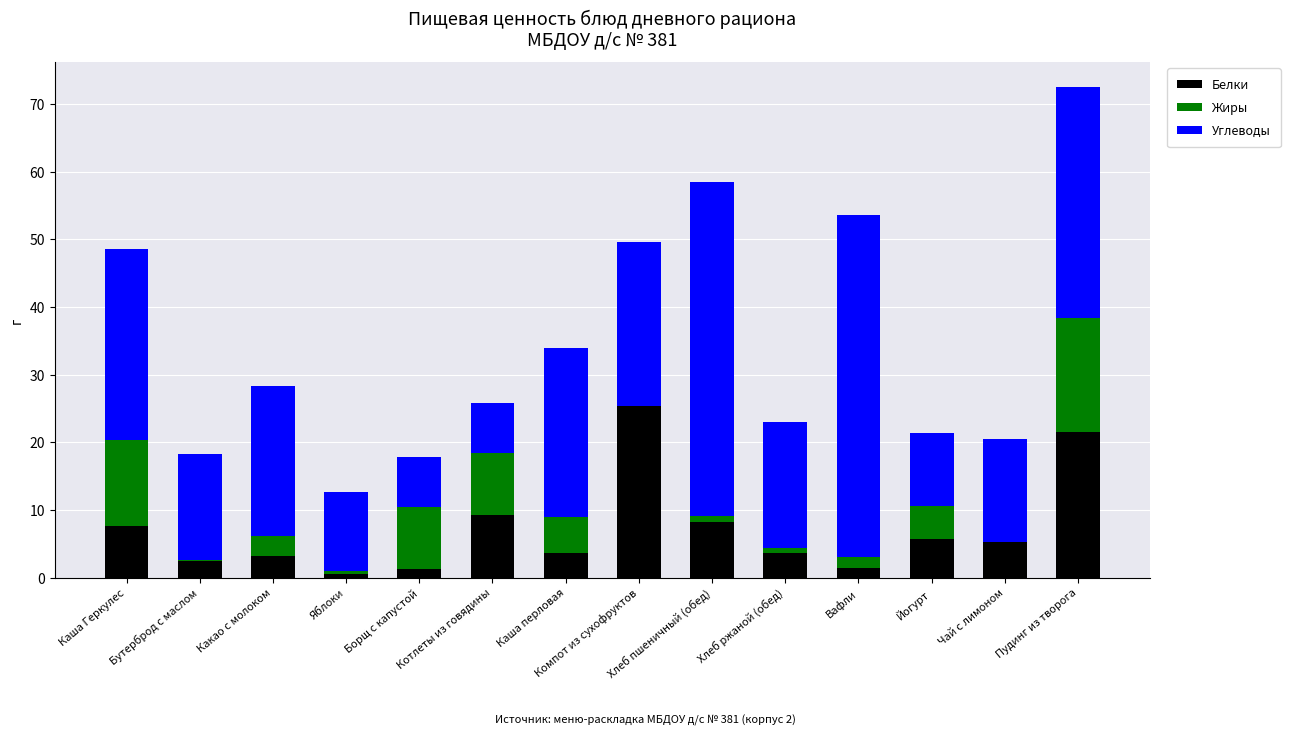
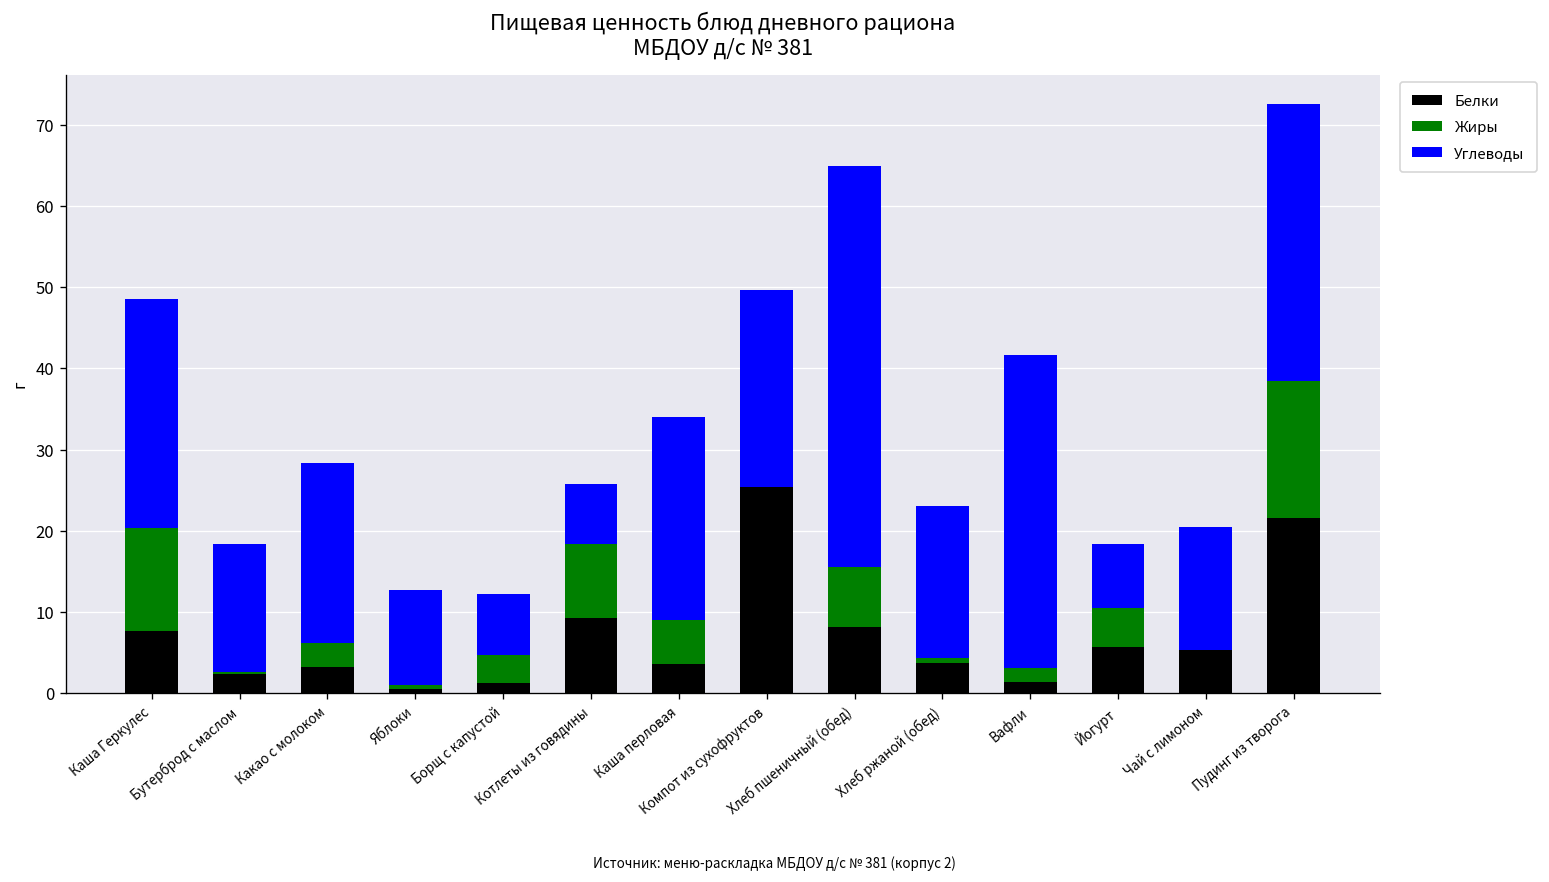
  {
    "Белки": {
      "Каша Геркулес": 8,
      "Бутерброд с маслом": 2,
      "Какао с молоком": 3,
      "Яблоки": 0,
      "Борщ с капустой": 1,
      "Котлеты из говядины": 9,
      "Каша перловая": 4,
      "Компот из сухофруктов": 25,
      "Хлеб пшеничный (обед)": 8,
      "Хлеб ржаной (обед)": 4,
      "Вафли": 1,
      "Йогурт": 6,
      "Чай с лимоном": 5,
      "Пудинг из творога": 22
    },
    "Жиры": {
      "Каша Геркулес": 13,
      "Какао с молоком": 3,
      "Яблоки": 0,
-     "Борщ с капустой": 9,
+     "Борщ с капустой": 3,
      "Котлеты из говядины": 9,
      "Каша перловая": 5,
      "Компот из сухофруктов": 0,
-     "Хлеб пшеничный (обед)": 1,
+     "Хлеб пшеничный (обед)": 7,
      "Хлеб ржаной (обед)": 1,
      "Вафли": 2,
      "Йогурт": 5,
      "Чай с лимоном": 0,
      "Пудинг из творога": 17
    },
    "Углеводы": {
      "Каша Геркулес": 28,
      "Бутерброд с маслом": 16,
      "Какао с молоком": 22,
      "Яблоки": 12,
      "Борщ с капустой": 7,
      "Котлеты из говядины": 7,
      "Каша перловая": 25,
      "Компот из сухофруктов": 24,
      "Хлеб пшеничный (обед)": 49,
      "Хлеб ржаной (обед)": 19,
-     "Вафли": 51,
-     "Йогурт": 11,
+     "Вафли": 39,
+     "Йогурт": 8,
      "Чай с лимоном": 15,
      "Пудинг из творога": 34
    }
  }
